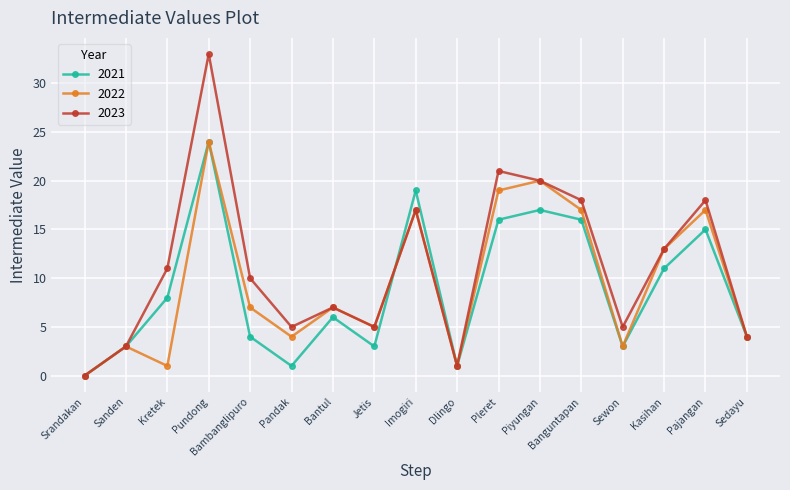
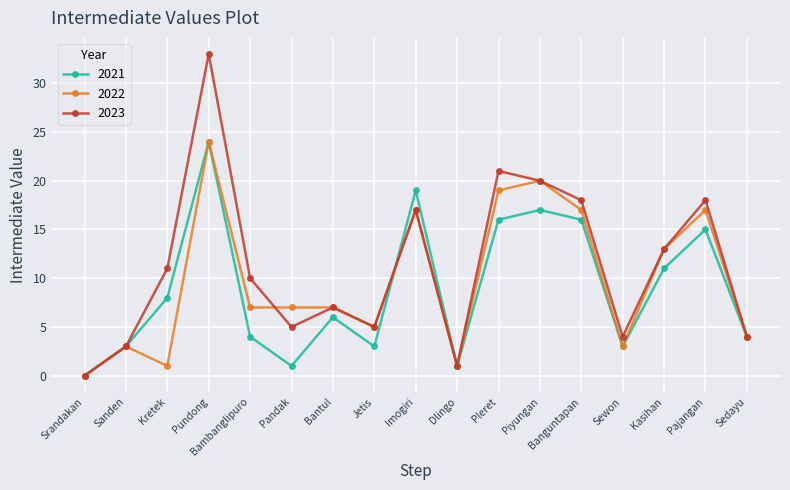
  {
    "2021": {
      "Kretek": 8,
      "Bambanglipuro": 4,
      "Pandak": 1,
      "Bantul": 6,
      "Jetis": 3,
      "Imogiri": 19,
      "Pleret": 16,
      "Piyungan": 17,
      "Banguntapan": 16,
      "Kasihan": 11,
      "Pajangan": 15
    },
    "2022": {
      "Kretek": 1,
      "Bambanglipuro": 7,
-     "Pandak": 4,
+     "Pandak": 7,
      "Pleret": 19,
      "Banguntapan": 17,
      "Pajangan": 17
    },
    "2023": {
      "Kretek": 11,
      "Pundong": 33,
      "Bambanglipuro": 10,
      "Pandak": 5,
      "Pleret": 21,
      "Banguntapan": 18,
-     "Sewon": 5,
+     "Sewon": 4,
      "Pajangan": 18
    }
  }
